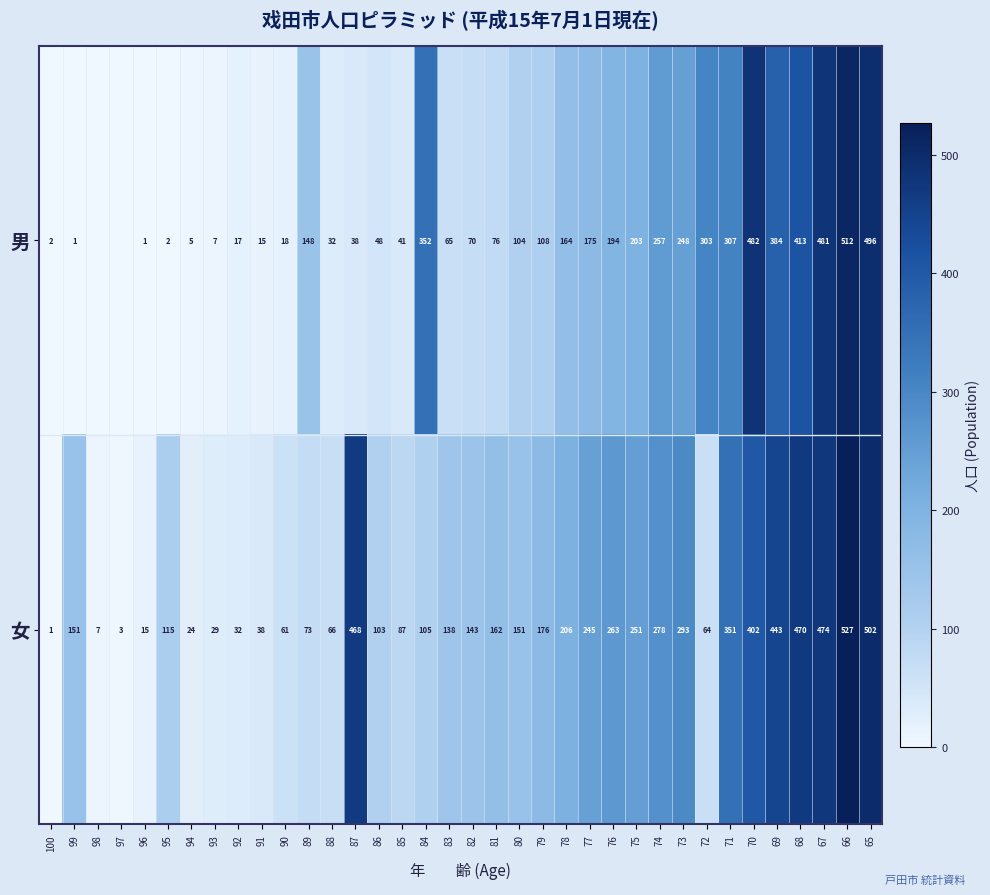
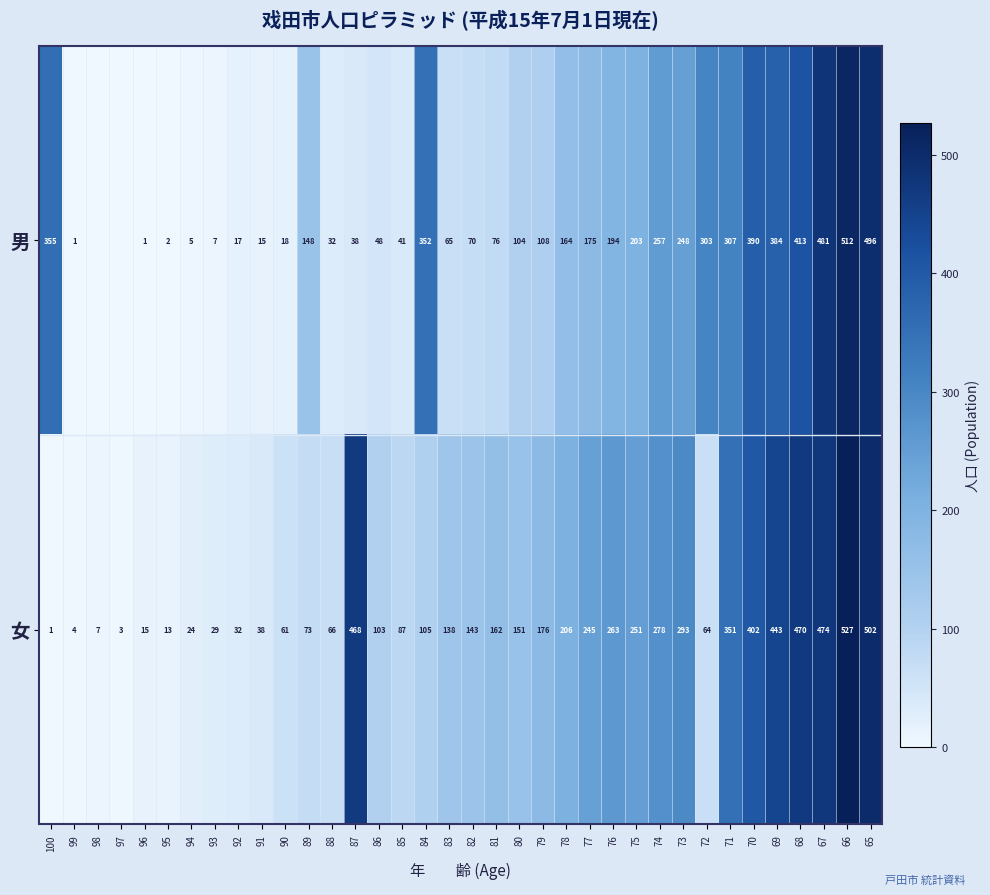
  {
    "男": {
-     "100": 2,
+     "100": 355,
      "99": 1,
      "96": 1,
      "95": 2,
      "94": 5,
      "93": 7,
      "92": 17,
      "91": 15,
      "90": 18,
      "89": 148,
      "88": 32,
      "87": 38,
      "86": 48,
      "85": 41,
      "84": 352,
      "83": 65,
      "82": 70,
      "81": 76,
      "80": 104,
      "79": 108,
      "78": 164,
      "77": 175,
      "76": 194,
      "75": 203,
      "74": 257,
      "73": 248,
      "72": 303,
      "71": 307,
-     "70": 482,
+     "70": 390,
      "69": 384,
      "68": 413,
      "67": 481,
      "66": 512,
      "65": 496
    },
    "女": {
      "100": 1,
-     "99": 151,
+     "99": 4,
      "98": 7,
      "97": 3,
      "96": 15,
-     "95": 115,
+     "95": 13,
      "94": 24,
      "93": 29,
      "92": 32,
      "91": 38,
      "90": 61,
      "89": 73,
      "88": 66,
      "87": 468,
      "86": 103,
      "85": 87,
      "84": 105,
      "83": 138,
      "82": 143,
      "81": 162,
      "80": 151,
      "79": 176,
      "78": 206,
      "77": 245,
      "76": 263,
      "75": 251,
      "74": 278,
      "73": 293,
      "72": 64,
      "71": 351,
      "70": 402,
      "69": 443,
      "68": 470,
      "67": 474,
      "66": 527,
      "65": 502
    }
  }
